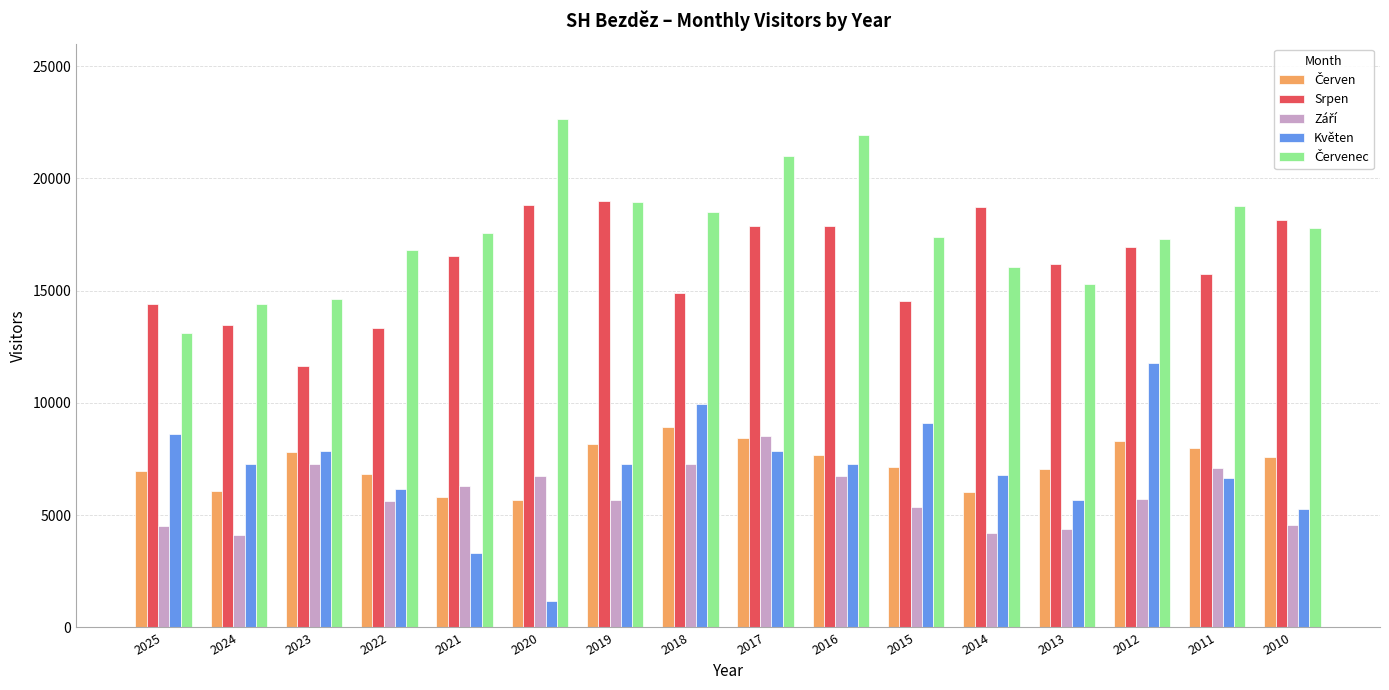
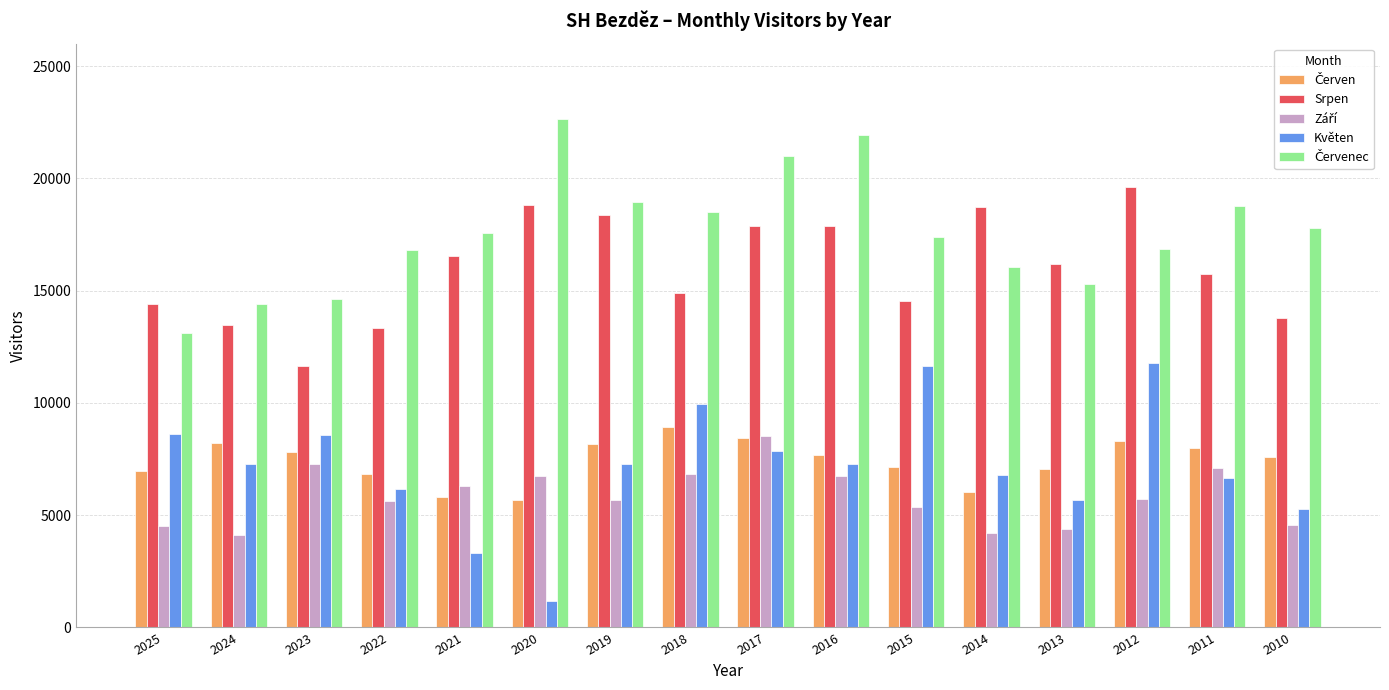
  {
    "Červen": {
      "2025": 7000,
-     "2024": 6100,
+     "2024": 8200,
      "2023": 7800,
      "2022": 6800,
      "2021": 5800,
      "2020": 5700,
      "2019": 8200,
      "2018": 8900,
      "2017": 8400,
      "2016": 7700,
      "2015": 7200,
      "2014": 6000,
      "2013": 7000,
      "2012": 8300,
      "2011": 8000,
      "2010": 7600
    },
    "Srpen": {
      "2025": 14400,
      "2024": 13500,
      "2023": 11600,
      "2022": 13300,
      "2021": 16500,
      "2020": 18800,
-     "2019": 19000,
+     "2019": 18300,
      "2018": 14900,
      "2017": 17900,
      "2016": 17900,
      "2015": 14500,
      "2014": 18700,
      "2013": 16200,
-     "2012": 16900,
+     "2012": 19600,
      "2011": 15700,
-     "2010": 18200
+     "2010": 13800
    },
    "Září": {
      "2025": 4500,
      "2024": 4100,
      "2023": 7300,
      "2022": 5600,
      "2021": 6300,
      "2020": 6700,
      "2019": 5700,
-     "2018": 7300,
+     "2018": 6900,
      "2017": 8500,
      "2016": 6700,
      "2015": 5400,
      "2014": 4200,
      "2013": 4400,
      "2012": 5700,
      "2011": 7100,
      "2010": 4600
    },
    "Květen": {
      "2025": 8600,
      "2024": 7300,
-     "2023": 7800,
+     "2023": 8600,
      "2022": 6200,
      "2021": 3300,
      "2020": 1200,
      "2019": 7300,
      "2018": 9900,
      "2017": 7900,
      "2016": 7300,
-     "2015": 9100,
+     "2015": 11700,
      "2014": 6800,
      "2013": 5700,
      "2012": 11800,
      "2011": 6700,
      "2010": 5300
    },
    "Červenec": {
      "2025": 13100,
      "2024": 14400,
      "2023": 14600,
      "2022": 16800,
      "2021": 17600,
      "2020": 22600,
      "2019": 19000,
      "2018": 18500,
      "2017": 21000,
      "2016": 21900,
      "2015": 17400,
      "2014": 16100,
      "2013": 15300,
-     "2012": 17300,
+     "2012": 16800,
      "2011": 18800,
      "2010": 17800
    }
  }
